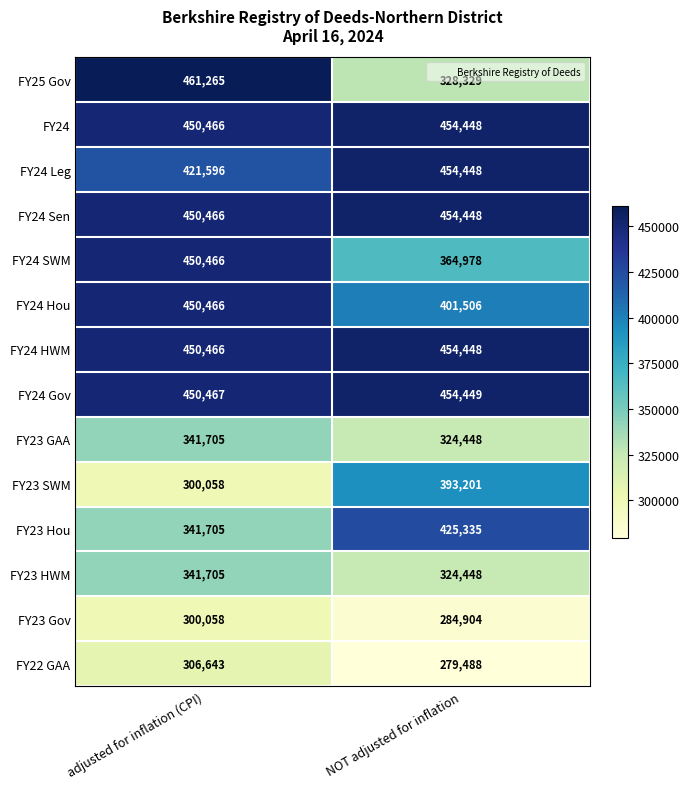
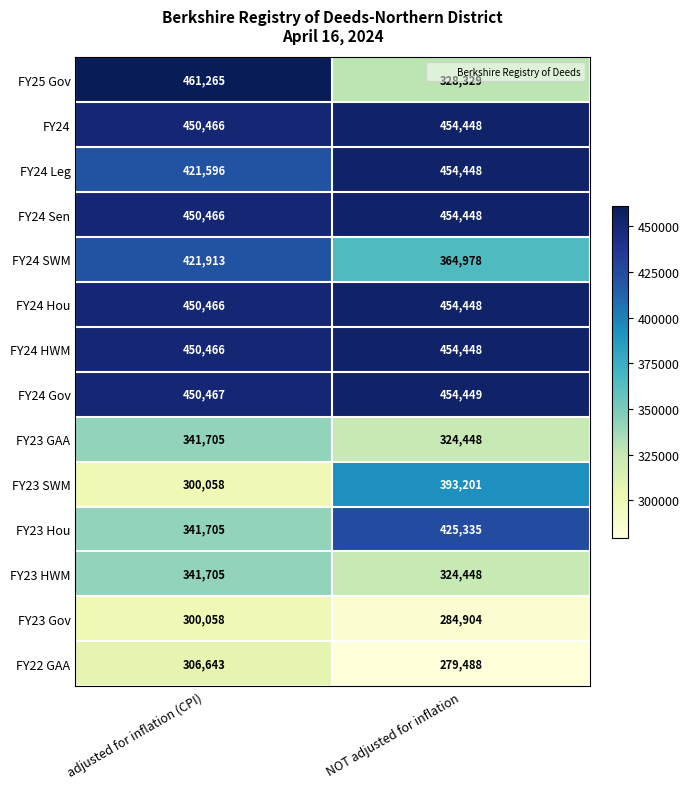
  {
    "FY25 Gov": {
      "adjusted for inflation (CPI)": "461,265"
    },
    "FY24": {
      "adjusted for inflation (CPI)": "450,466",
      "NOT adjusted for inflation": "454,448"
    },
    "FY24 Leg": {
      "adjusted for inflation (CPI)": "421,596",
      "NOT adjusted for inflation": "454,448"
    },
    "FY24 Sen": {
      "adjusted for inflation (CPI)": "450,466",
      "NOT adjusted for inflation": "454,448"
    },
    "FY24 SWM": {
-     "adjusted for inflation (CPI)": "450,466",
+     "adjusted for inflation (CPI)": "421,913",
      "NOT adjusted for inflation": "364,978"
    },
    "FY24 Hou": {
      "adjusted for inflation (CPI)": "450,466",
-     "NOT adjusted for inflation": "401,506"
+     "NOT adjusted for inflation": "454,448"
    },
    "FY24 HWM": {
      "adjusted for inflation (CPI)": "450,466",
      "NOT adjusted for inflation": "454,448"
    },
    "FY24 Gov": {
      "adjusted for inflation (CPI)": "450,467",
      "NOT adjusted for inflation": "454,449"
    },
    "FY23 GAA": {
      "adjusted for inflation (CPI)": "341,705",
      "NOT adjusted for inflation": "324,448"
    },
    "FY23 SWM": {
      "adjusted for inflation (CPI)": "300,058",
      "NOT adjusted for inflation": "393,201"
    },
    "FY23 Hou": {
      "adjusted for inflation (CPI)": "341,705",
      "NOT adjusted for inflation": "425,335"
    },
    "FY23 HWM": {
      "adjusted for inflation (CPI)": "341,705",
      "NOT adjusted for inflation": "324,448"
    },
    "FY23 Gov": {
      "adjusted for inflation (CPI)": "300,058",
      "NOT adjusted for inflation": "284,904"
    },
    "FY22 GAA": {
      "adjusted for inflation (CPI)": "306,643",
      "NOT adjusted for inflation": "279,488"
    }
  }
